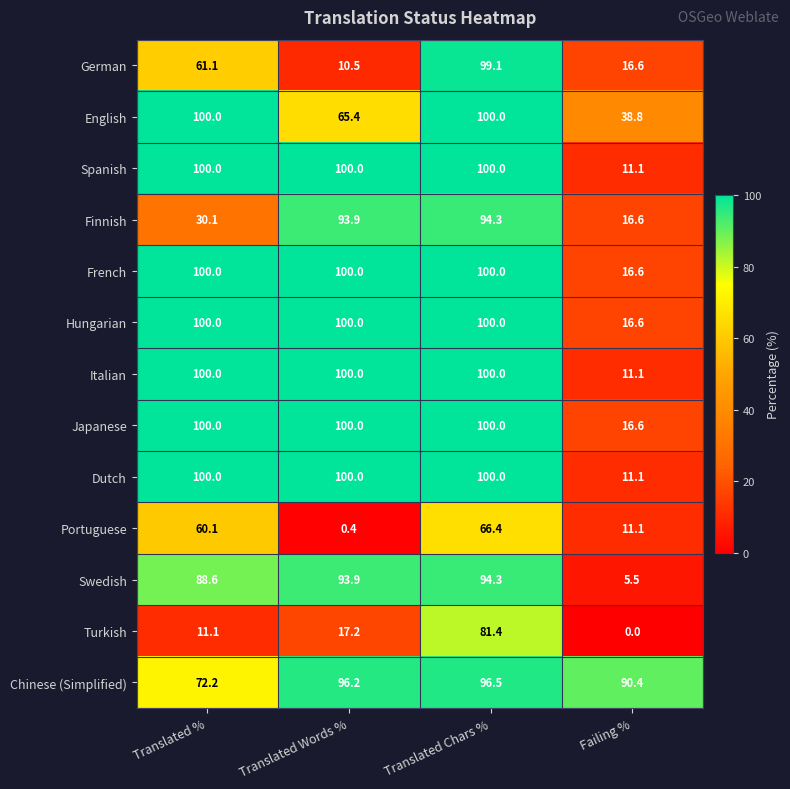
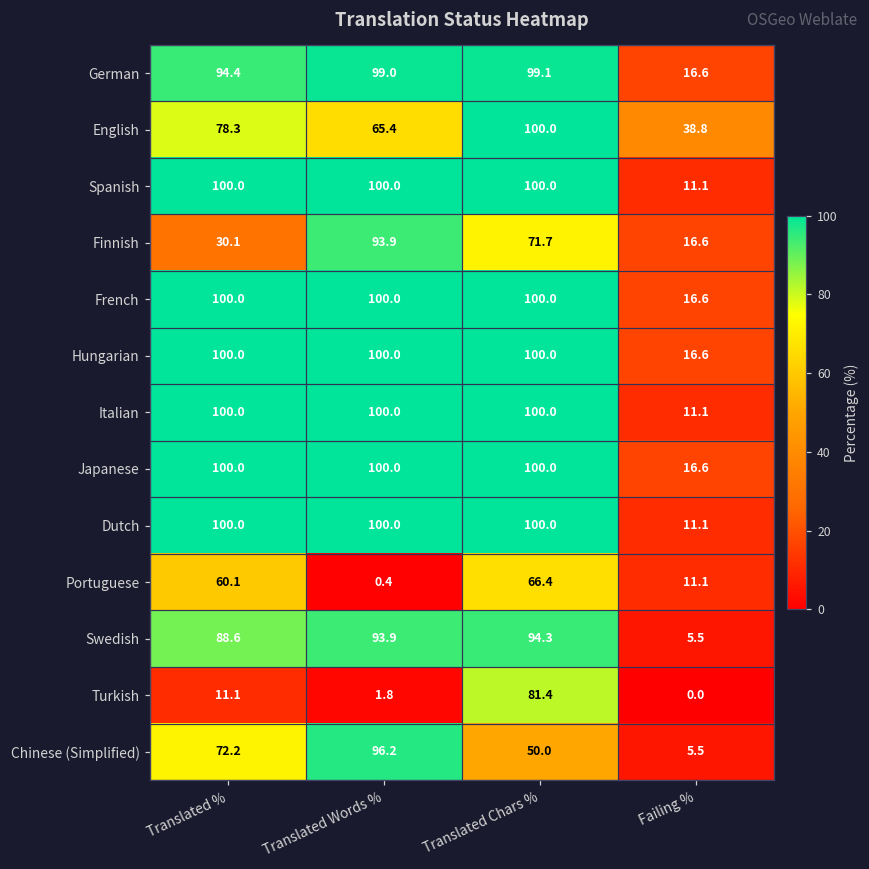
  {
    "German": {
-     "Translated %": 61.1,
-     "Translated Words %": 10.5,
+     "Translated %": 94.4,
+     "Translated Words %": 99.0,
      "Translated Chars %": 99.1,
      "Failing %": 16.6
    },
    "English": {
-     "Translated %": 100.0,
+     "Translated %": 78.3,
      "Translated Words %": 65.4,
      "Translated Chars %": 100.0,
      "Failing %": 38.8
    },
    "Spanish": {
      "Translated %": 100.0,
      "Translated Words %": 100.0,
      "Translated Chars %": 100.0,
      "Failing %": 11.1
    },
    "Finnish": {
      "Translated %": 30.1,
      "Translated Words %": 93.9,
-     "Translated Chars %": 94.3,
+     "Translated Chars %": 71.7,
      "Failing %": 16.6
    },
    "French": {
      "Translated %": 100.0,
      "Translated Words %": 100.0,
      "Translated Chars %": 100.0,
      "Failing %": 16.6
    },
    "Hungarian": {
      "Translated %": 100.0,
      "Translated Words %": 100.0,
      "Translated Chars %": 100.0,
      "Failing %": 16.6
    },
    "Italian": {
      "Translated %": 100.0,
      "Translated Words %": 100.0,
      "Translated Chars %": 100.0,
      "Failing %": 11.1
    },
    "Japanese": {
      "Translated %": 100.0,
      "Translated Words %": 100.0,
      "Translated Chars %": 100.0,
      "Failing %": 16.6
    },
    "Dutch": {
      "Translated %": 100.0,
      "Translated Words %": 100.0,
      "Translated Chars %": 100.0,
      "Failing %": 11.1
    },
    "Portuguese": {
      "Translated %": 60.1,
      "Translated Words %": 0.4,
      "Translated Chars %": 66.4,
      "Failing %": 11.1
    },
    "Swedish": {
      "Translated %": 88.6,
      "Translated Words %": 93.9,
      "Translated Chars %": 94.3,
      "Failing %": 5.5
    },
    "Turkish": {
      "Translated %": 11.1,
-     "Translated Words %": 17.2,
+     "Translated Words %": 1.8,
      "Translated Chars %": 81.4,
      "Failing %": 0.0
    },
    "Chinese (Simplified)": {
      "Translated %": 72.2,
      "Translated Words %": 96.2,
-     "Translated Chars %": 96.5,
-     "Failing %": 90.4
+     "Translated Chars %": 50.0,
+     "Failing %": 5.5
    }
  }
